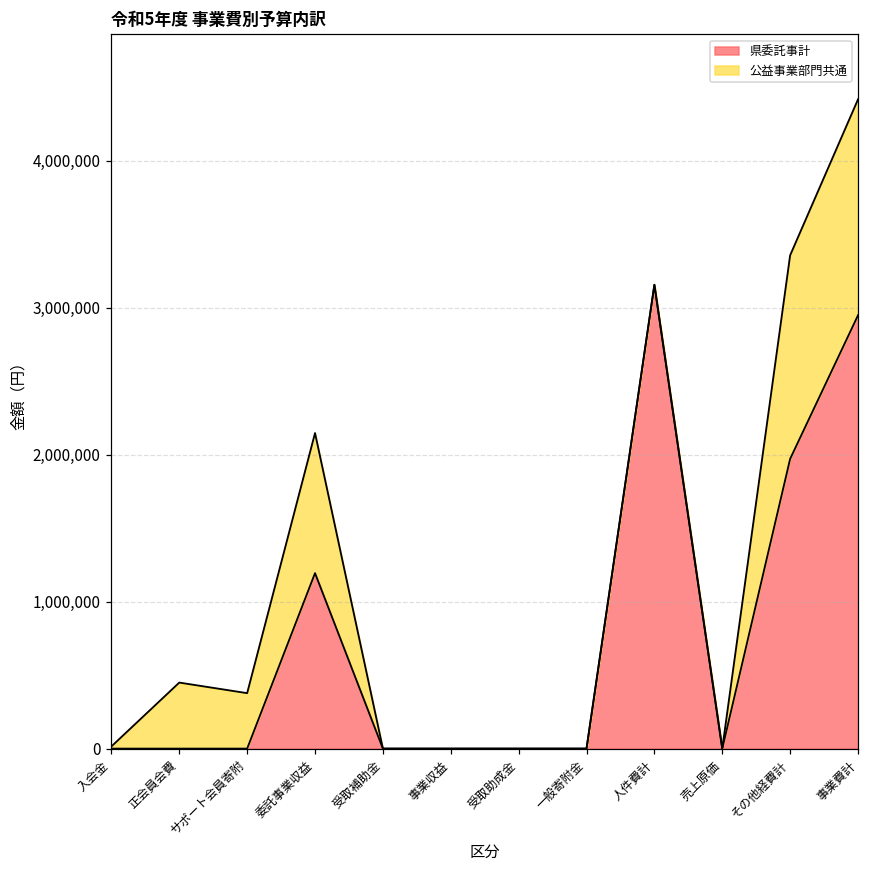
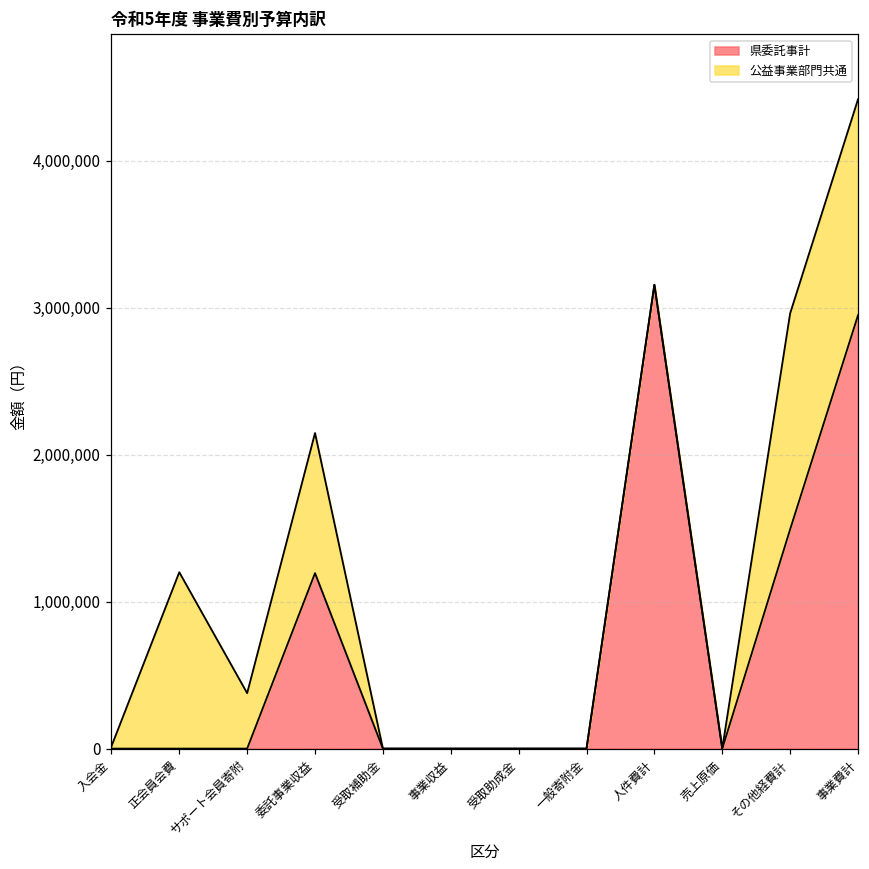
  {
    "県委託事計": {
      "正会員会費": "0",
      "サポート会員寄附": "0",
      "委託事業収益": "1,190,000",
-     "その他経費計": "1,970,000",
+     "その他経費計": "1,490,000",
      "事業費計": "2,950,000"
    },
    "公益事業部門共通": {
-     "正会員会費": "450,000",
+     "正会員会費": "1,200,000",
      "サポート会員寄附": "380,000",
      "委託事業収益": "950,000",
-     "その他経費計": "1,380,000",
+     "その他経費計": "1,470,000",
      "事業費計": "1,470,000"
    }
  }
